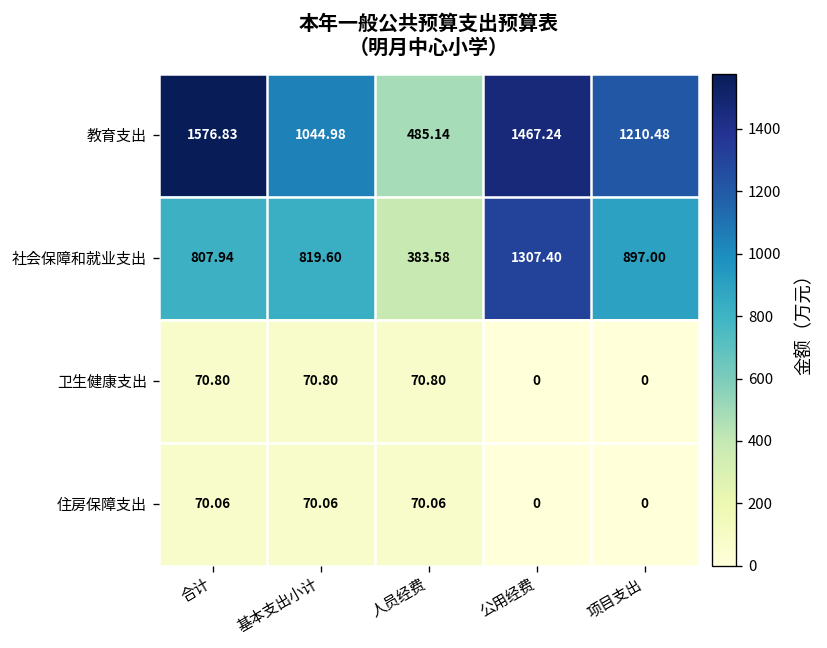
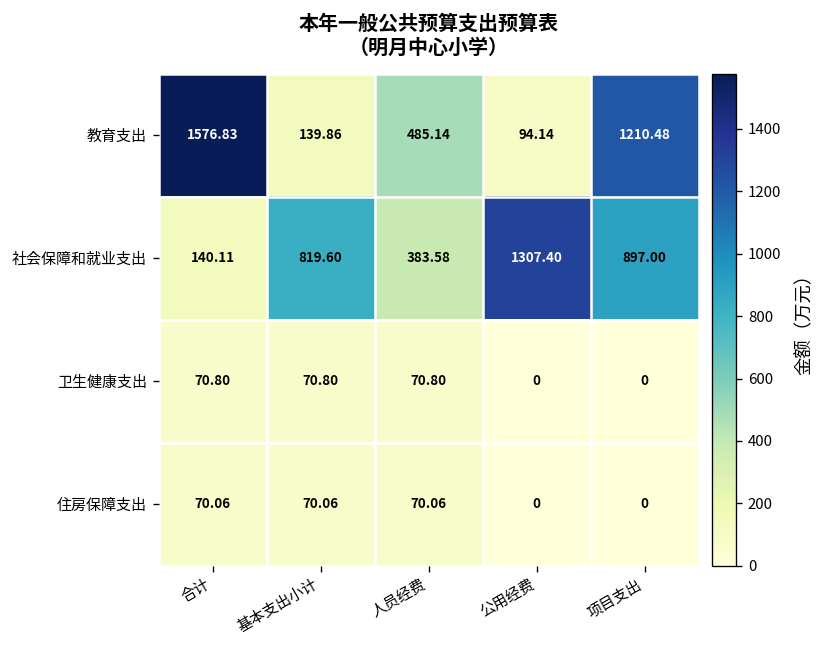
  {
    "教育支出": {
      "合计": 1576.83,
-     "基本支出小计": 1044.98,
+     "基本支出小计": 139.86,
      "人员经费": 485.14,
-     "公用经费": 1467.24,
+     "公用经费": 94.14,
      "项目支出": 1210.48
    },
    "社会保障和就业支出": {
-     "合计": 807.94,
+     "合计": 140.11,
      "基本支出小计": 819.60,
      "人员经费": 383.58,
      "公用经费": 1307.40,
      "项目支出": 897.00
    },
    "卫生健康支出": {
      "合计": 70.80,
      "基本支出小计": 70.80,
      "人员经费": 70.80,
      "公用经费": 0,
      "项目支出": 0
    },
    "住房保障支出": {
      "合计": 70.06,
      "基本支出小计": 70.06,
      "人员经费": 70.06,
      "公用经费": 0,
      "项目支出": 0
    }
  }
